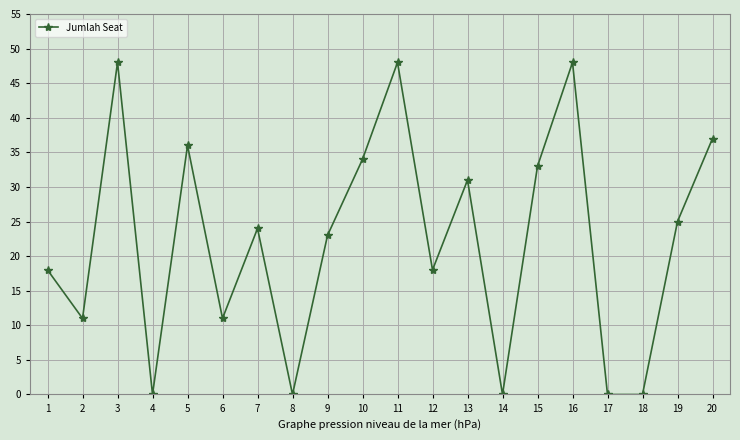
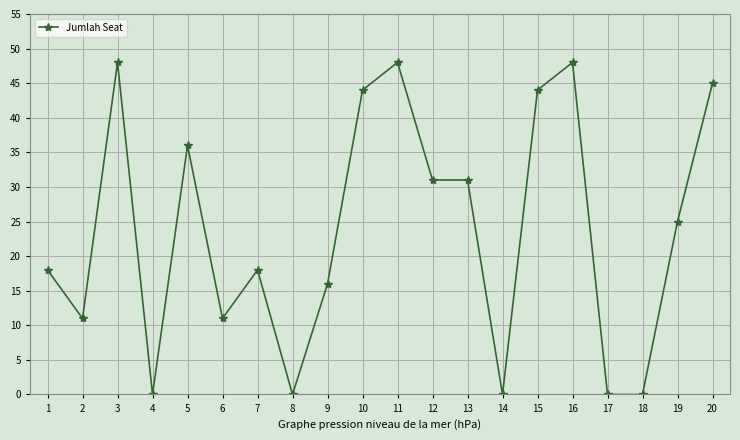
  {
    "1": 18,
    "2": 11,
    "3": 48,
    "4": 0,
    "5": 36,
    "6": 11,
-   "7": 24,
+   "7": 18,
    "8": 0,
-   "9": 23,
-   "10": 34,
+   "9": 16,
+   "10": 44,
    "11": 48,
-   "12": 18,
+   "12": 31,
    "13": 31,
    "14": 0,
-   "15": 33,
+   "15": 44,
    "16": 48,
    "17": 0,
    "18": 0,
    "19": 25,
-   "20": 37
+   "20": 45
  }
